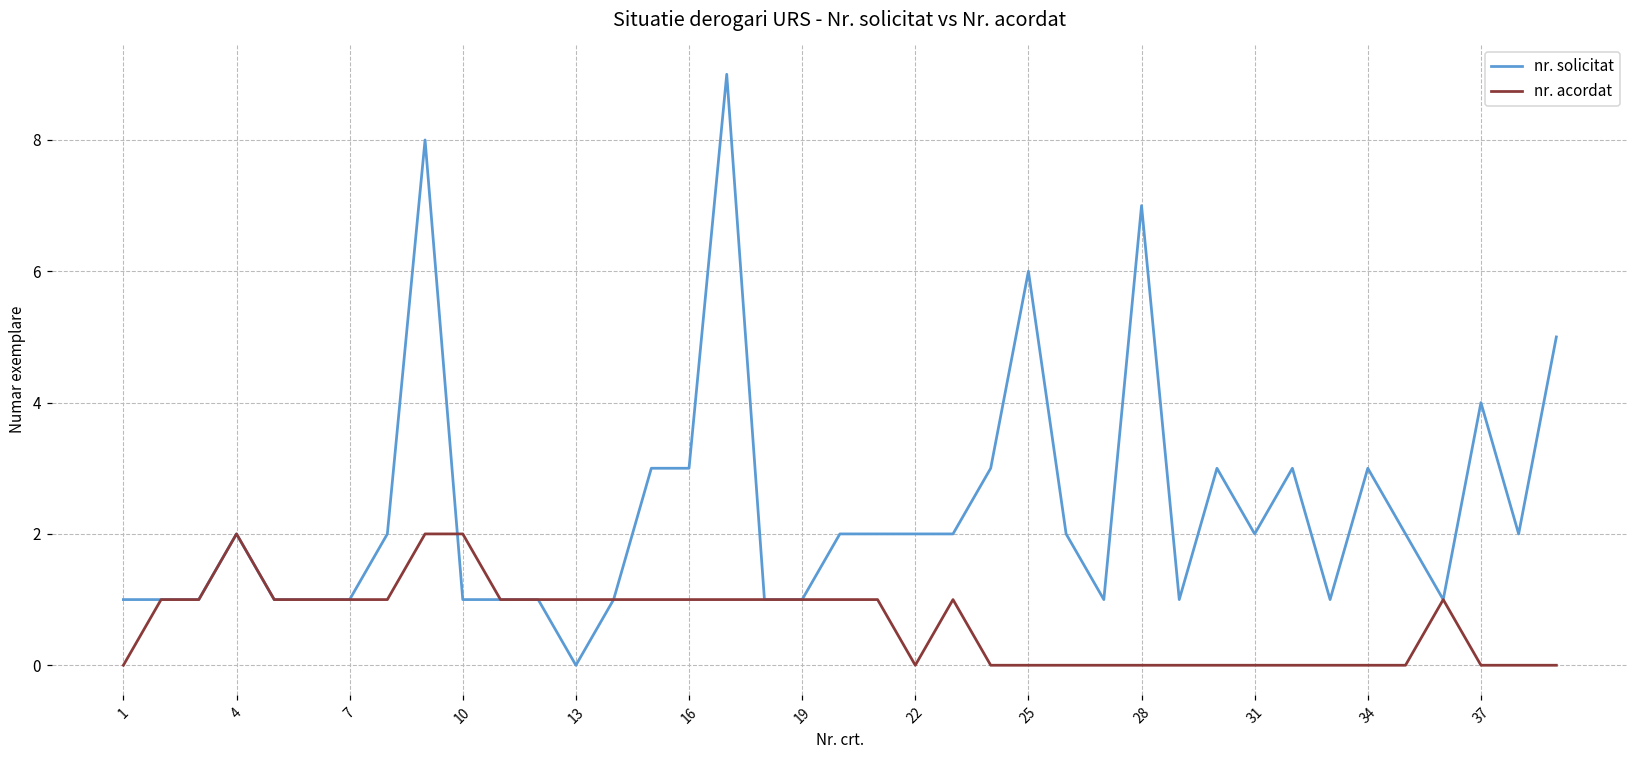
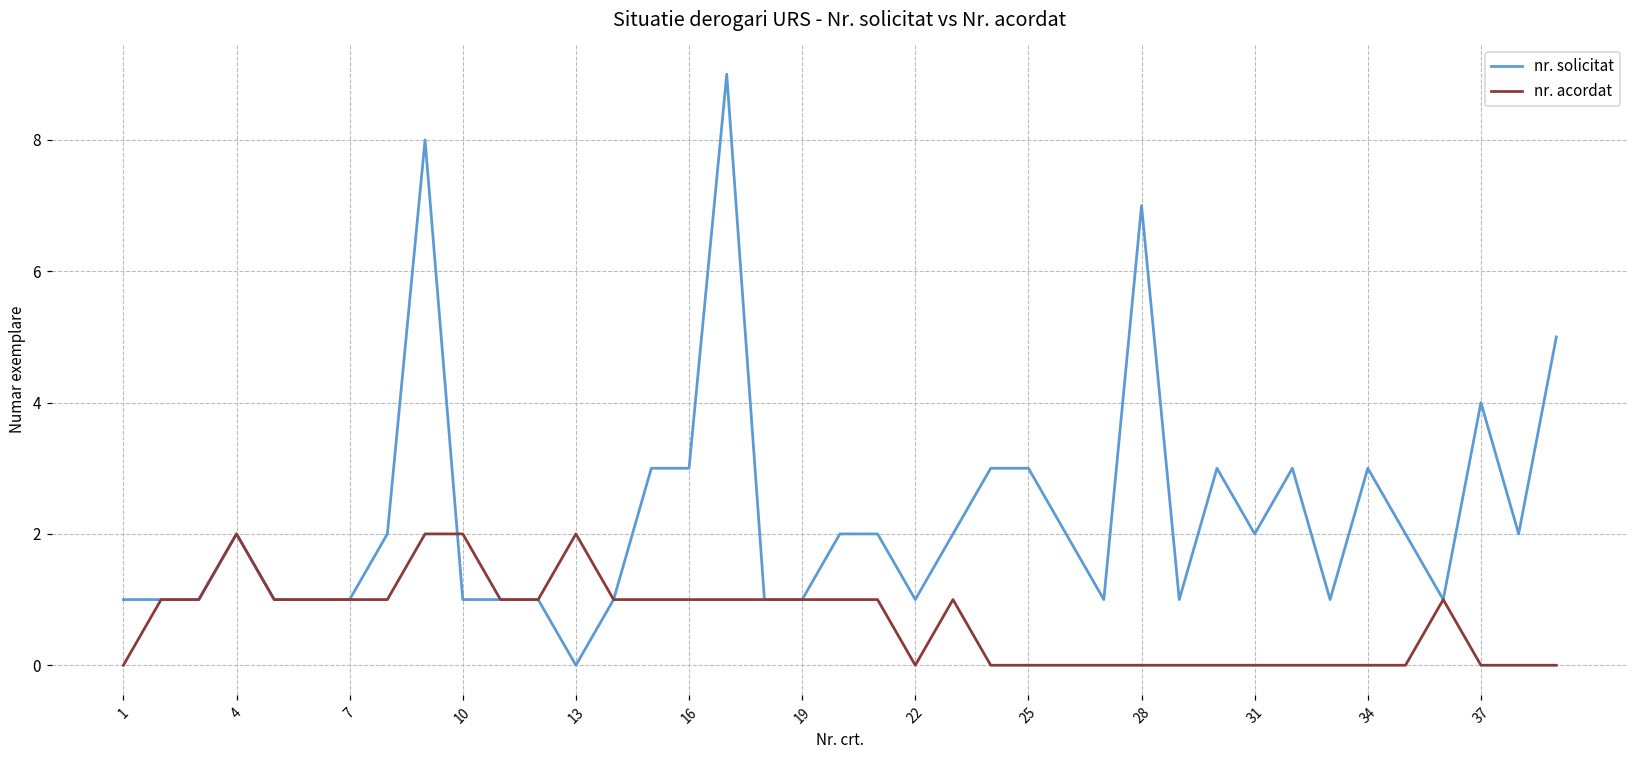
  {
    "nr. solicitat": {
      "1": 1,
      "10": 1,
      "13": 0,
      "16": 3,
-     "22": 2,
-     "25": 6,
+     "22": 1,
+     "25": 3,
      "28": 7,
      "31": 2,
      "34": 3,
      "37": 4
    },
    "nr. acordat": {
      "1": 0,
      "10": 2,
-     "13": 1,
+     "13": 2,
      "16": 1,
      "22": 0,
      "25": 0,
      "28": 0,
      "31": 0,
      "34": 0,
      "37": 0
    }
  }
